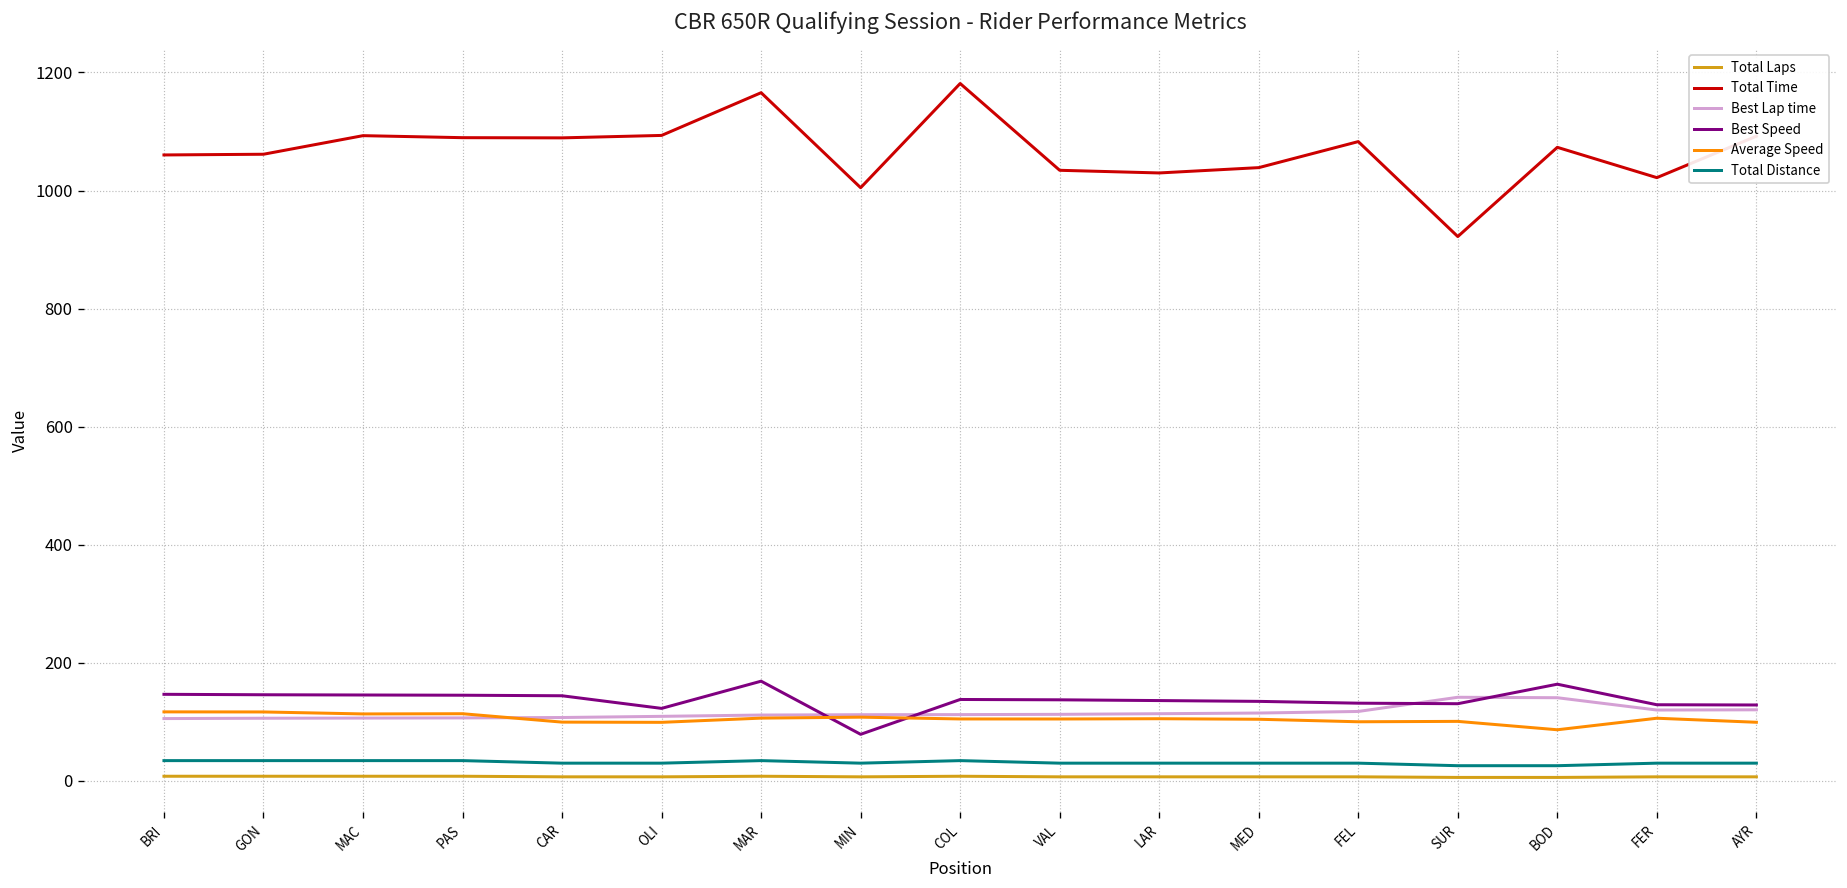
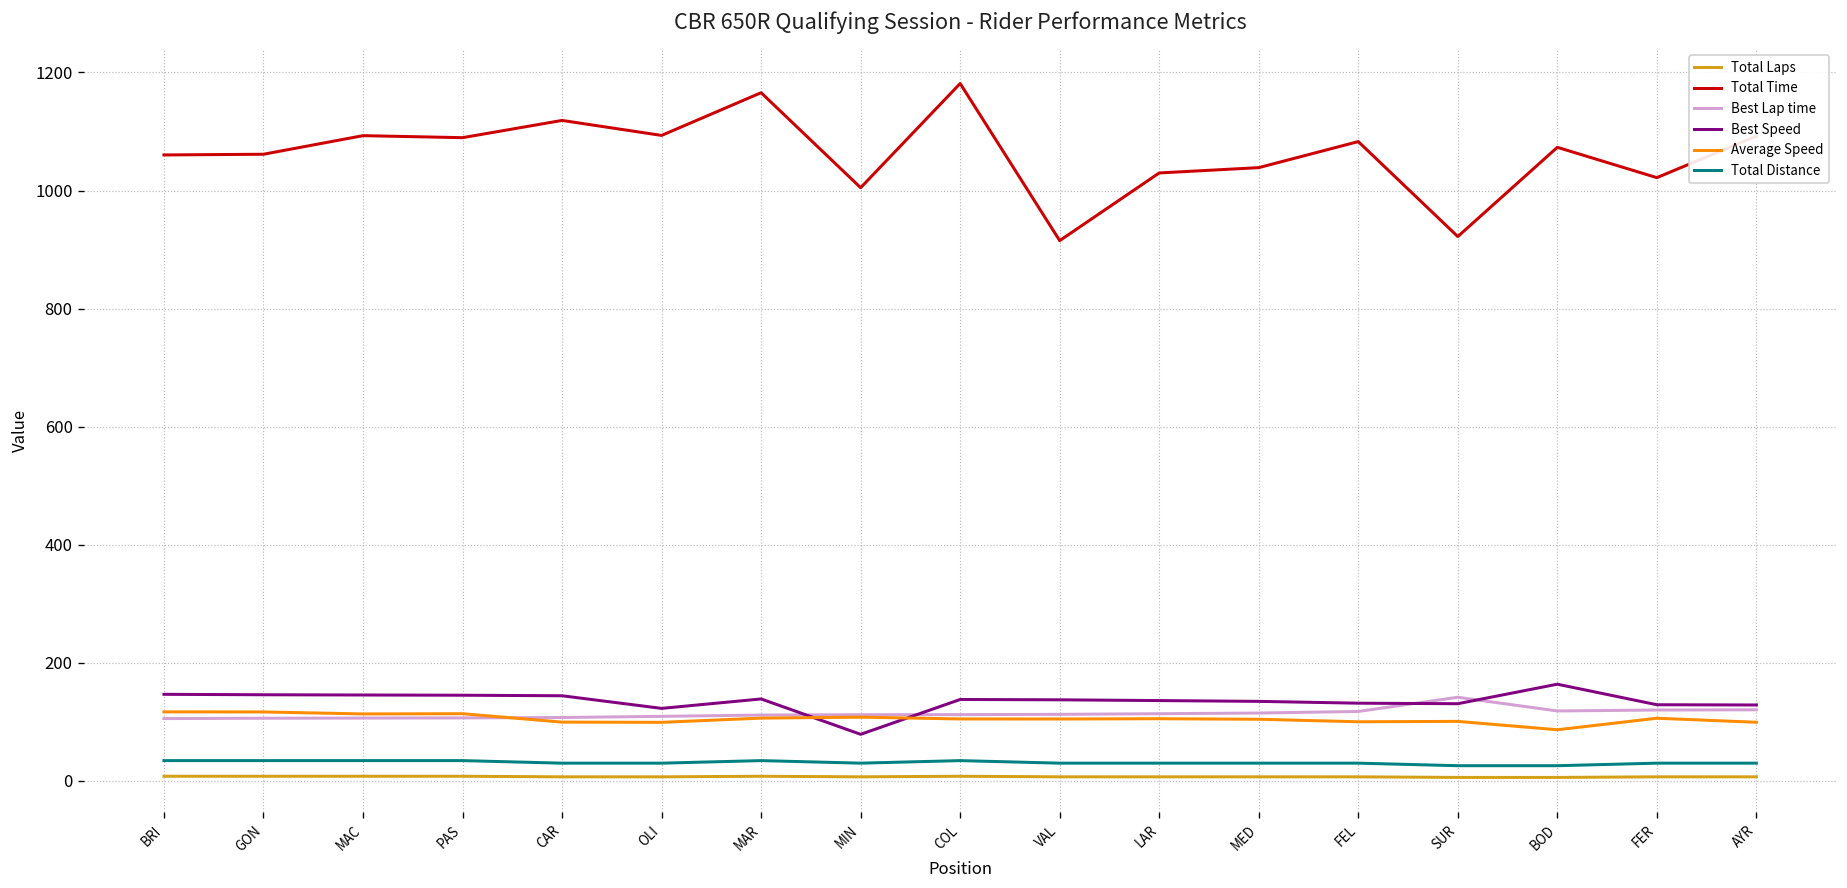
  {
    "Total Time": {
      "BRI": 1060,
      "GON": 1060,
      "MAC": 1090,
      "PAS": 1090,
-     "CAR": 1090,
+     "CAR": 1120,
      "OLI": 1090,
      "MAR": 1170,
      "MIN": 1000,
      "COL": 1180,
-     "VAL": 1030,
+     "VAL": 920,
      "LAR": 1030,
      "MED": 1040,
      "FEL": 1080,
      "SUR": 920,
      "BOD": 1070,
      "FER": 1020
    },
    "Best Lap time": {
      "BRI": 110,
      "GON": 110,
      "MAC": 110,
      "PAS": 110,
      "CAR": 110,
      "OLI": 110,
      "COL": 110,
      "VAL": 110,
      "LAR": 110,
      "MED": 120,
      "FEL": 120,
      "SUR": 140,
-     "BOD": 140,
+     "BOD": 120,
      "FER": 120,
      "AYR": 120
    },
    "Best Speed": {
      "BRI": 150,
      "GON": 150,
      "MAC": 150,
      "PAS": 150,
      "CAR": 140,
      "OLI": 120,
-     "MAR": 170,
+     "MAR": 140,
      "MIN": 80,
      "COL": 140,
      "VAL": 140,
      "LAR": 140,
      "MED": 130,
      "FEL": 130,
      "SUR": 130,
      "BOD": 160,
      "FER": 130,
      "AYR": 130
    },
    "Total Distance": {
      "BRI": 30,
      "GON": 30,
      "MAC": 30,
      "PAS": 30,
      "CAR": 30,
      "OLI": 30,
      "MAR": 30,
      "MIN": 30,
      "COL": 30,
      "VAL": 30,
      "LAR": 30,
      "MED": 30,
      "FEL": 30,
      "SUR": 30,
      "BOD": 30,
      "FER": 30,
      "AYR": 30
    }
  }
